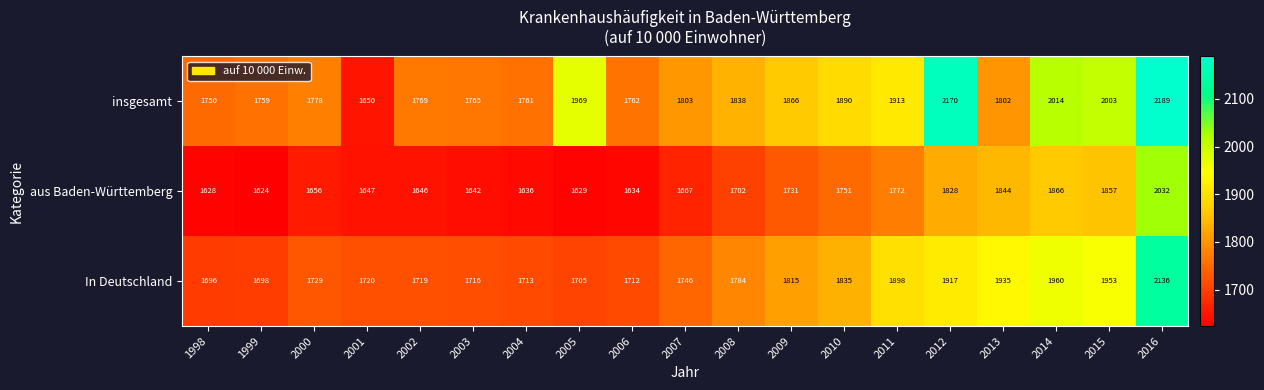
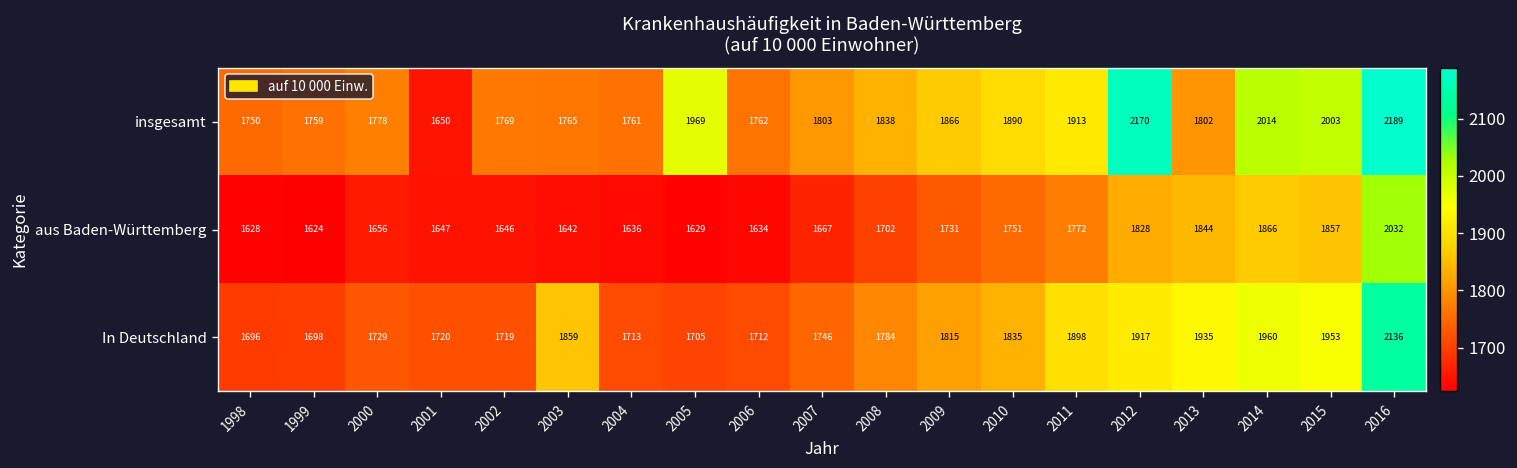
  {
    "insgesamt": {
      "1998": 1750,
      "1999": 1759,
      "2000": 1778,
      "2001": 1650,
      "2002": 1769,
      "2003": 1765,
      "2004": 1761,
      "2005": 1969,
      "2006": 1762,
      "2007": 1803,
      "2008": 1838,
      "2009": 1866,
      "2010": 1890,
      "2011": 1913,
      "2012": 2170,
      "2013": 1802,
      "2014": 2014,
      "2015": 2003,
      "2016": 2189
    },
    "aus Baden-Württemberg": {
      "1998": 1628,
      "1999": 1624,
      "2000": 1656,
      "2001": 1647,
      "2002": 1646,
      "2003": 1642,
      "2004": 1636,
      "2005": 1629,
      "2006": 1634,
      "2007": 1667,
      "2008": 1702,
      "2009": 1731,
      "2010": 1751,
      "2011": 1772,
      "2012": 1828,
      "2013": 1844,
      "2014": 1866,
      "2015": 1857,
      "2016": 2032
    },
    "In Deutschland": {
      "1998": 1696,
      "1999": 1698,
      "2000": 1729,
      "2001": 1720,
      "2002": 1719,
-     "2003": 1716,
+     "2003": 1859,
      "2004": 1713,
      "2005": 1705,
      "2006": 1712,
      "2007": 1746,
      "2008": 1784,
      "2009": 1815,
      "2010": 1835,
      "2011": 1898,
      "2012": 1917,
      "2013": 1935,
      "2014": 1960,
      "2015": 1953,
      "2016": 2136
    }
  }
